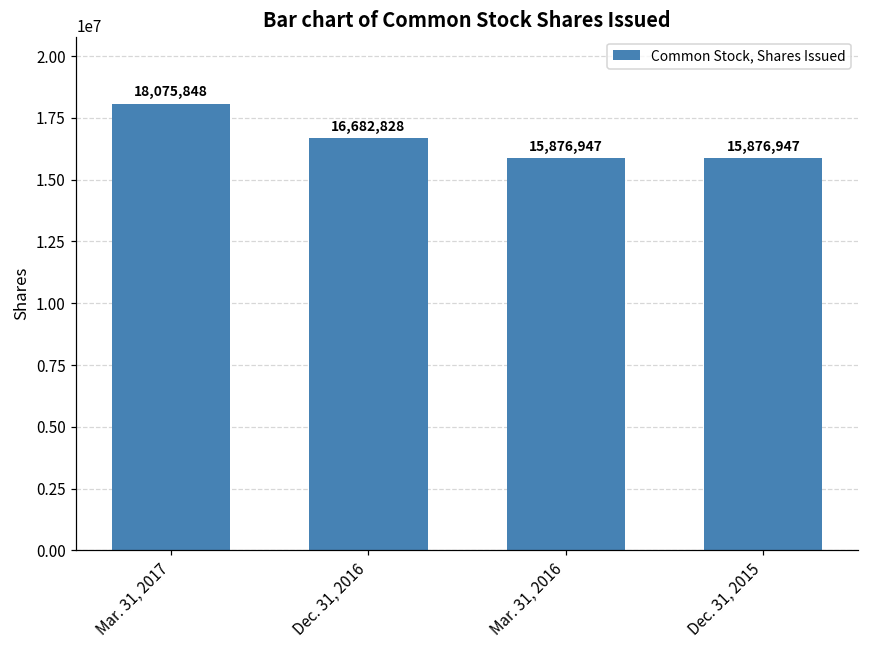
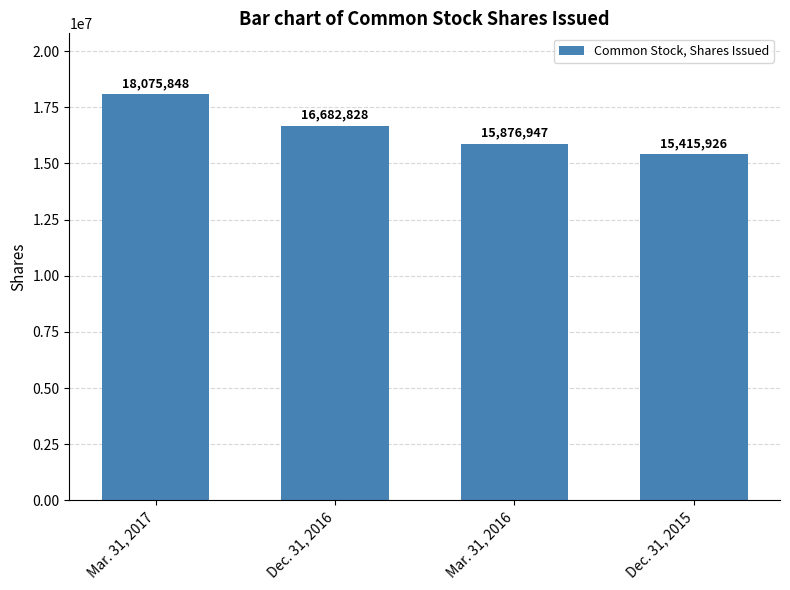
  {
    "Mar. 31, 2017": "18,075,848",
    "Dec. 31, 2016": "16,682,828",
    "Mar. 31, 2016": "15,876,947",
-   "Dec. 31, 2015": "15,876,947"
+   "Dec. 31, 2015": "15,415,926"
  }
